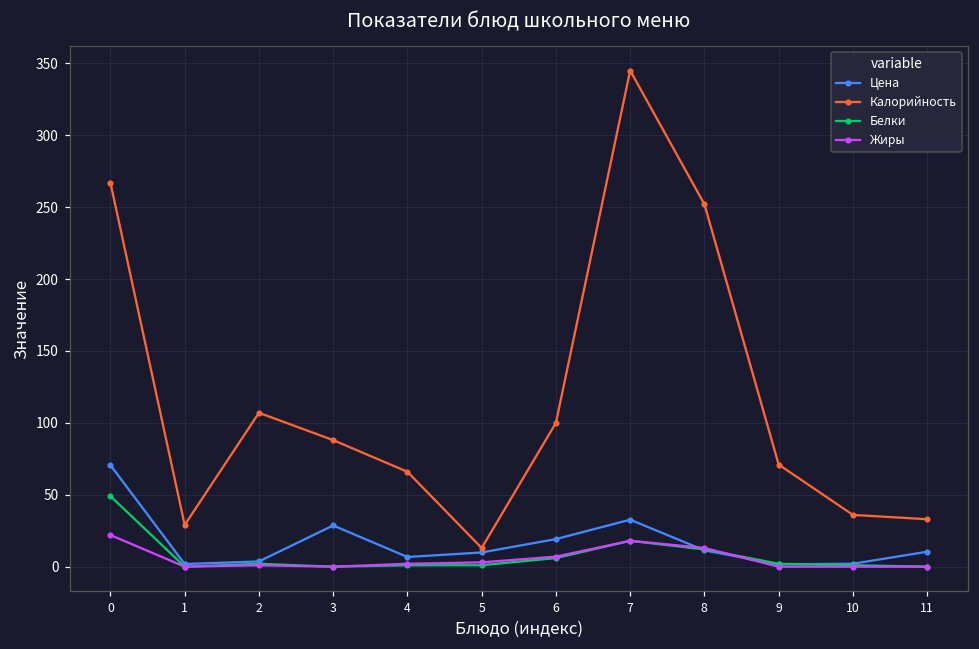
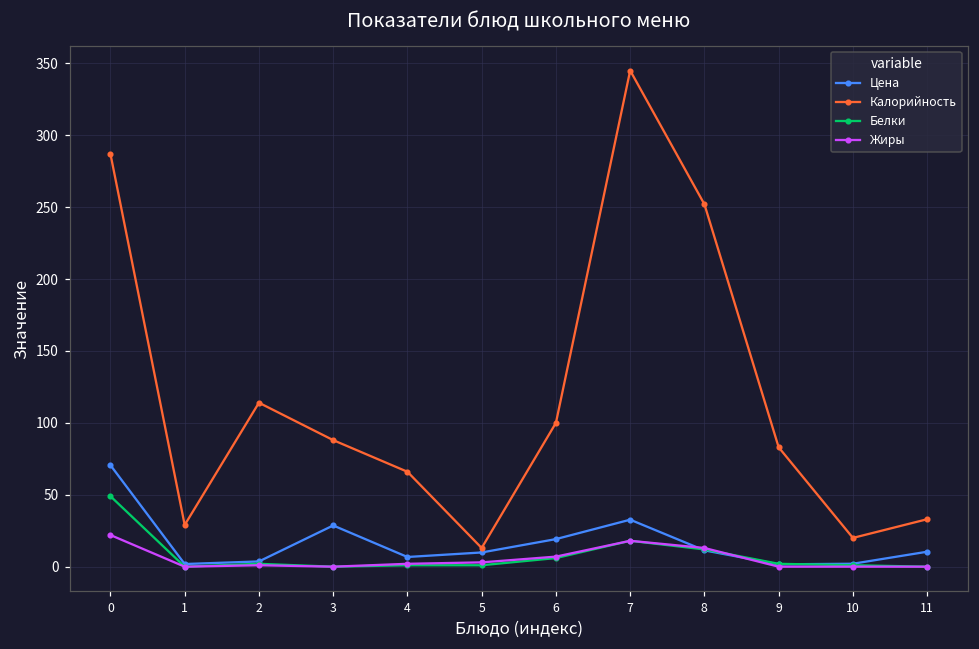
  {
    "Цена": {
      "0": 71,
      "3": 29,
      "4": 7,
      "5": 10,
      "6": 19,
      "7": 33,
      "11": 10
    },
    "Калорийность": {
-     "0": 267,
+     "0": 287,
      "1": 29,
-     "2": 107,
+     "2": 114,
      "3": 88,
      "4": 66,
      "5": 13,
      "6": 100,
      "7": 345,
      "8": 252,
-     "9": 71,
-     "10": 36,
+     "9": 83,
+     "10": 20,
      "11": 33
    },
    "Белки": {
      "0": 49,
      "5": 1
    },
    "Жиры": {
      "0": 22,
      "5": 3
    }
  }
